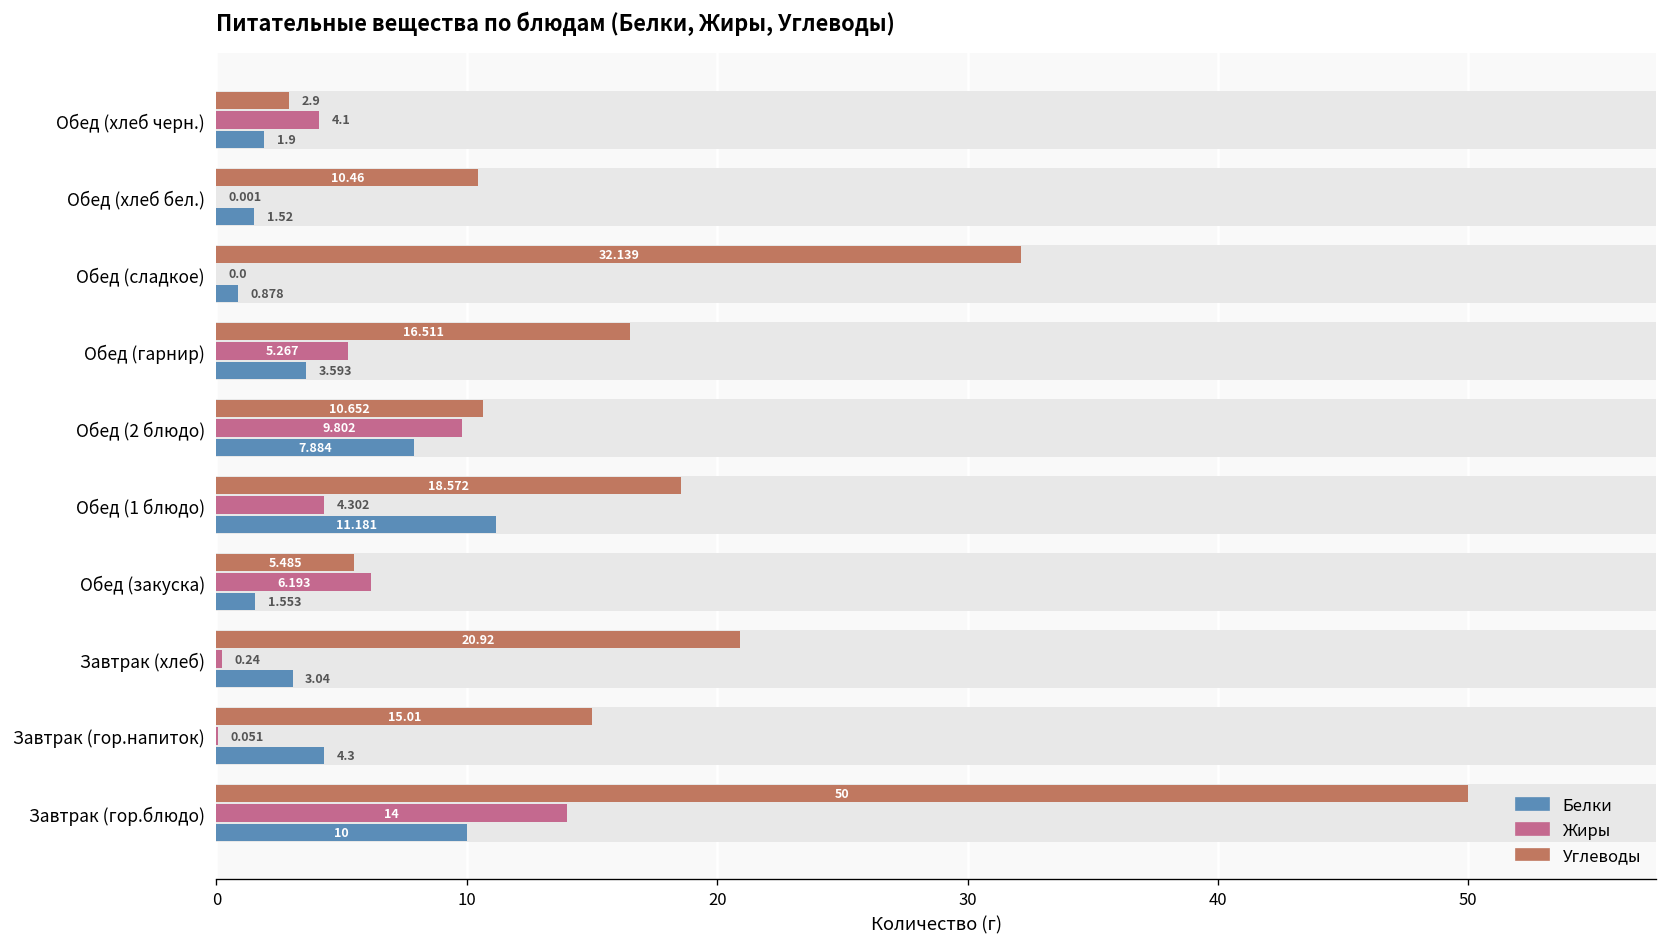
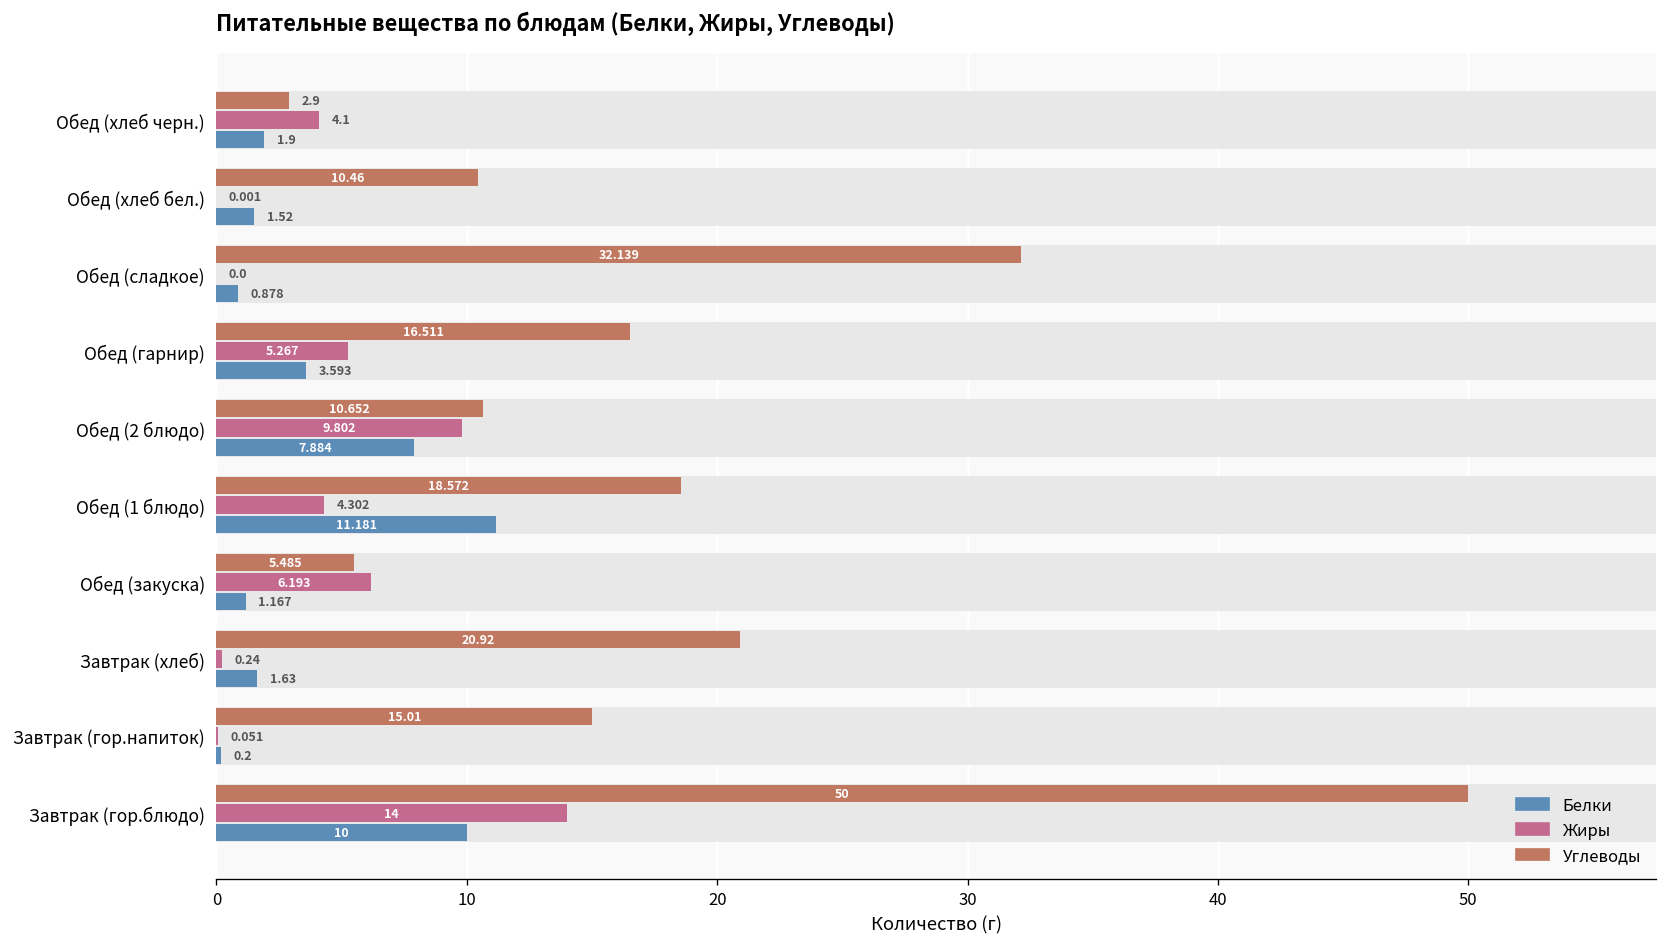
  {
    "Белки": {
-     "Обед (закуска)": 1.553,
-     "Завтрак (хлеб)": 3.04,
-     "Завтрак (гор.напиток)": 4.3
+     "Обед (закуска)": 1.167,
+     "Завтрак (хлеб)": 1.63,
+     "Завтрак (гор.напиток)": 0.2
    }
  }
